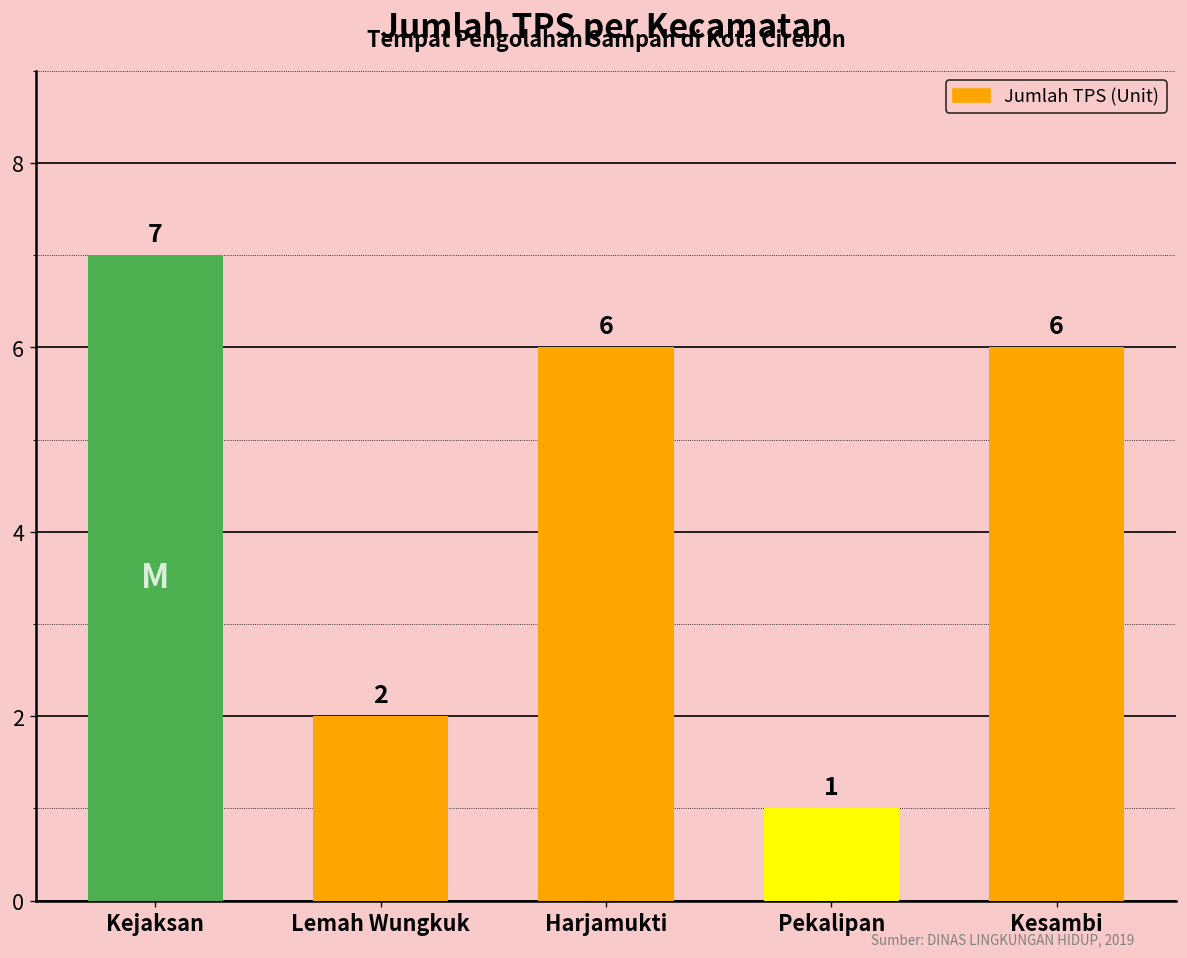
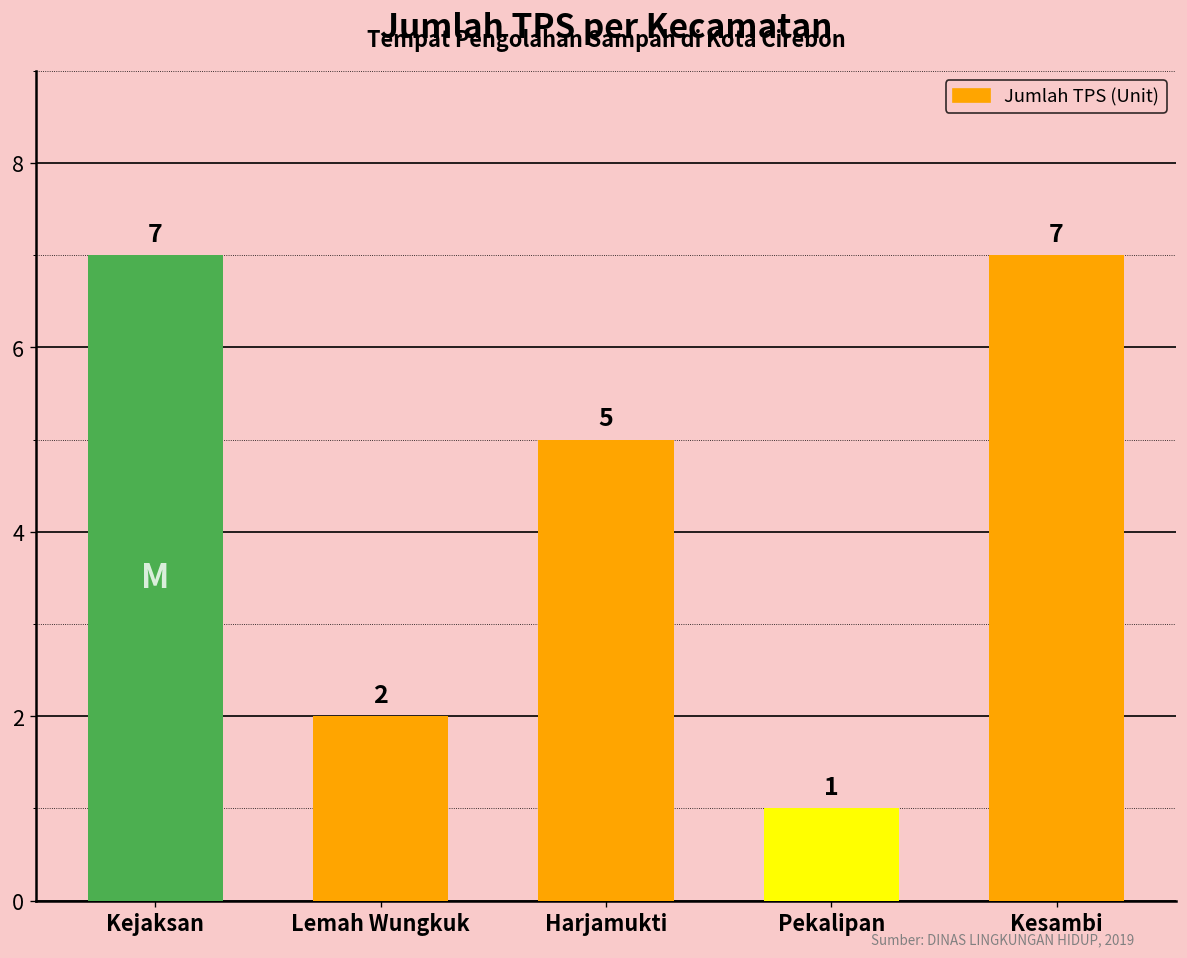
  {
    "Kejaksan": 7,
    "Lemah Wungkuk": 2,
-   "Harjamukti": 6,
+   "Harjamukti": 5,
    "Pekalipan": 1,
-   "Kesambi": 6
+   "Kesambi": 7
  }
